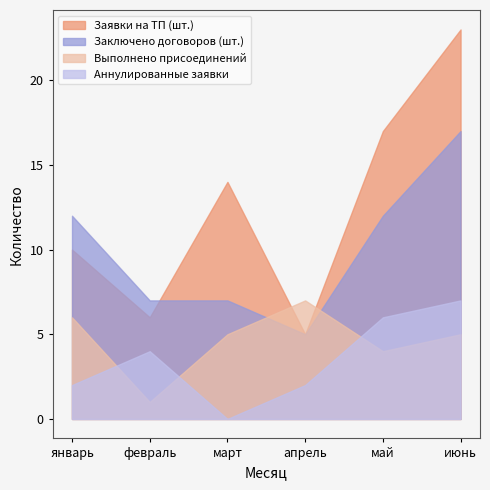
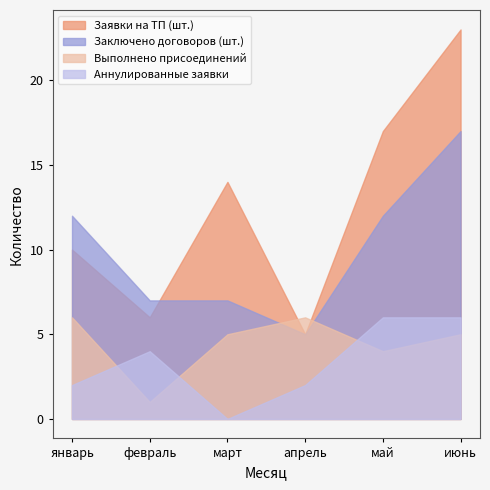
  {
    "Заявки на ТП (шт.)": {
      "январь": 10,
      "февраль": 6,
      "март": 14,
      "май": 17,
      "июнь": 23
    },
    "Заключено договоров (шт.)": {
      "январь": 12,
      "февраль": 7,
      "март": 7,
      "май": 12,
      "июнь": 17
    },
    "Выполнено присоединений": {
      "январь": 6,
      "февраль": 1,
      "март": 5,
-     "апрель": 7,
+     "апрель": 6,
      "май": 4,
      "июнь": 5
    },
    "Аннулированные заявки": {
      "январь": 2,
      "февраль": 4,
      "март": 0,
      "апрель": 2,
      "май": 6,
-     "июнь": 7
+     "июнь": 6
    }
  }
